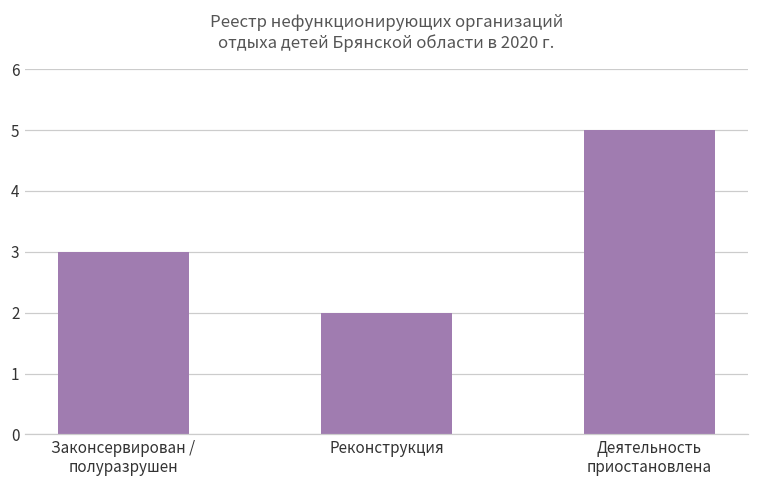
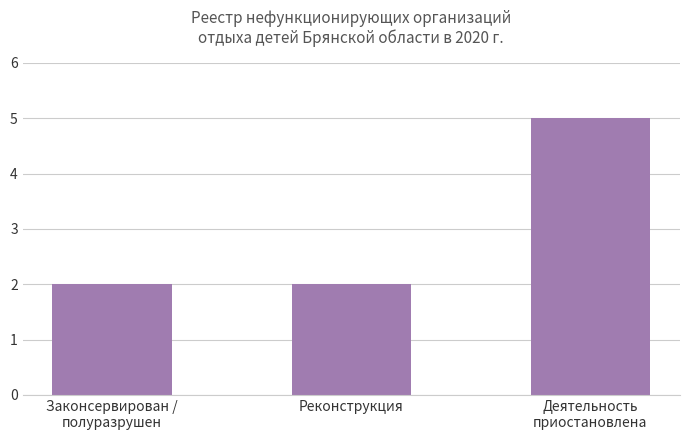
  {
-   "Законсервирован / полуразрушен": 3,
+   "Законсервирован / полуразрушен": 2,
    "Реконструкция": 2,
    "Деятельность приостановлена": 5
  }
